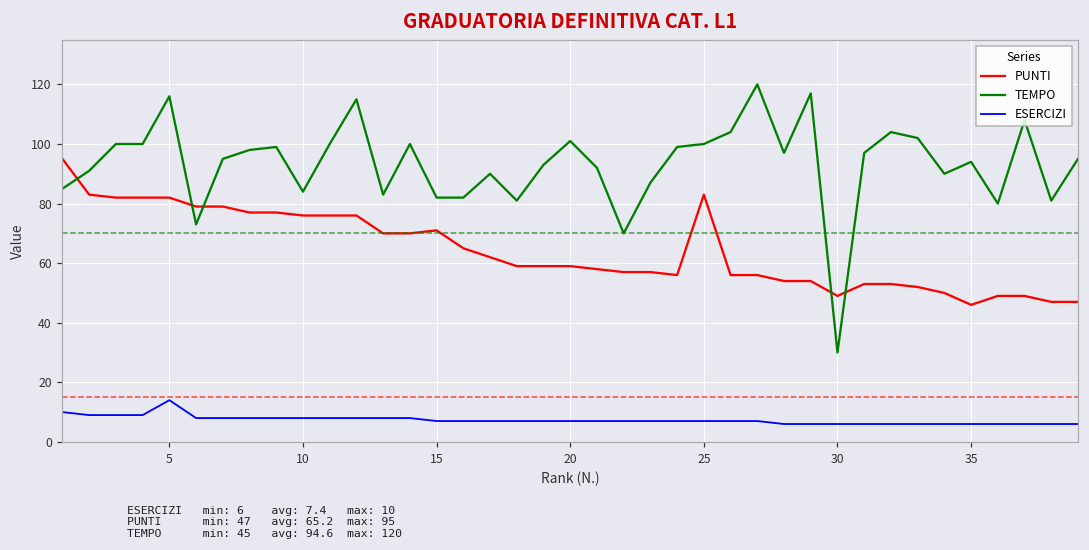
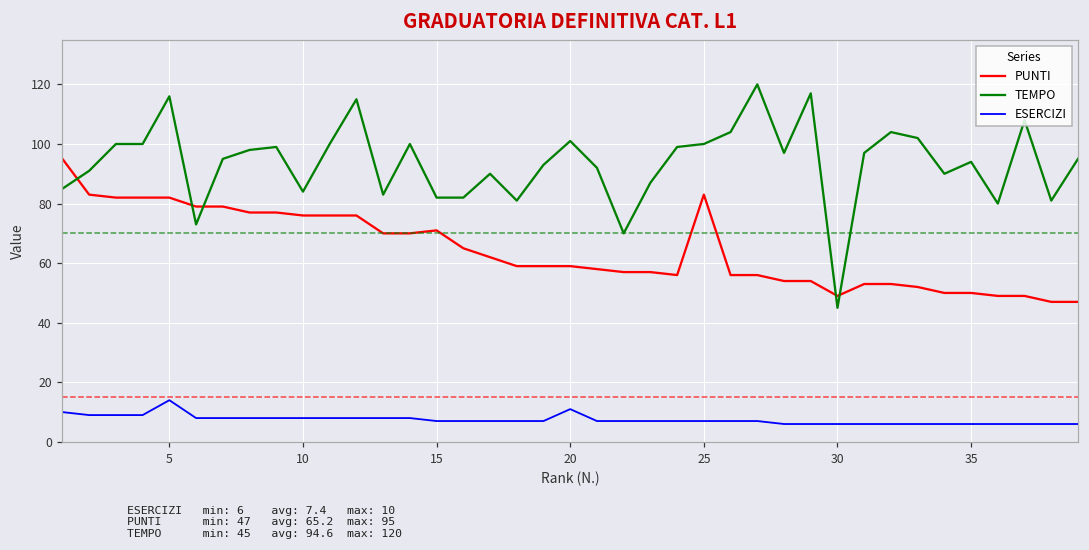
  {
    "PUNTI": {
      "5": 82,
      "10": 76,
      "15": 71,
      "20": 59,
      "25": 83,
      "30": 49,
-     "35": 46
+     "35": 50
    },
    "TEMPO": {
      "5": 116,
      "10": 84,
      "15": 82,
      "20": 101,
      "25": 100,
-     "30": 30,
+     "30": 45,
      "35": 94
    },
    "ESERCIZI": {
      "5": 14,
      "10": 8,
      "15": 7,
-     "20": 7,
+     "20": 11,
      "25": 7,
      "30": 6,
      "35": 6
    }
  }
